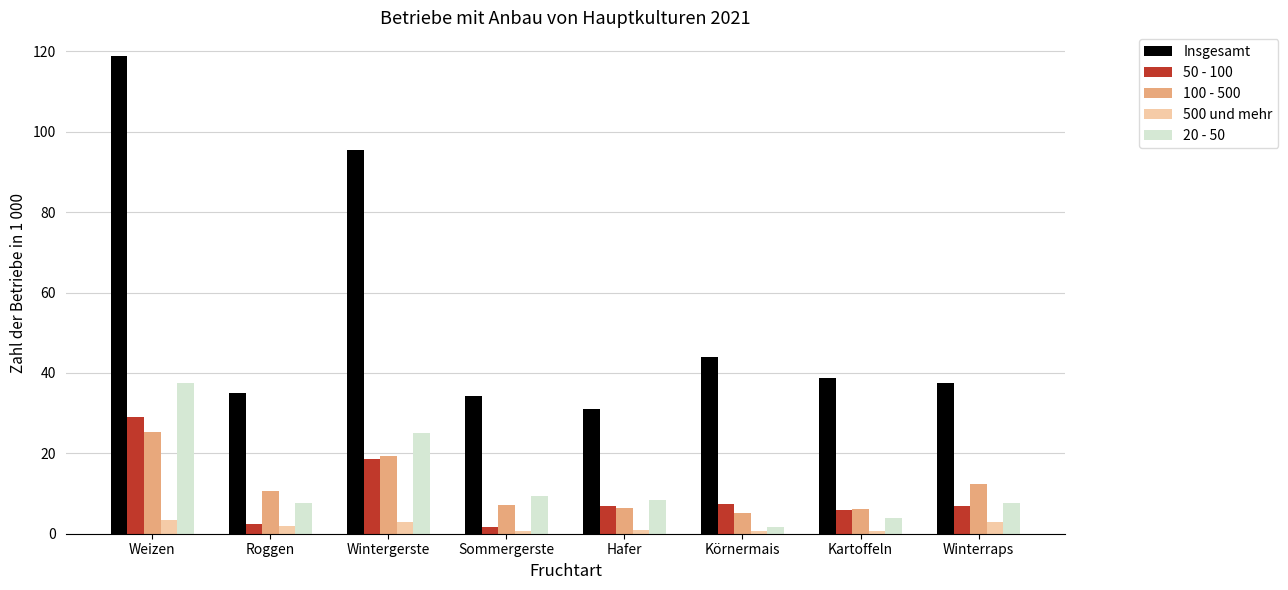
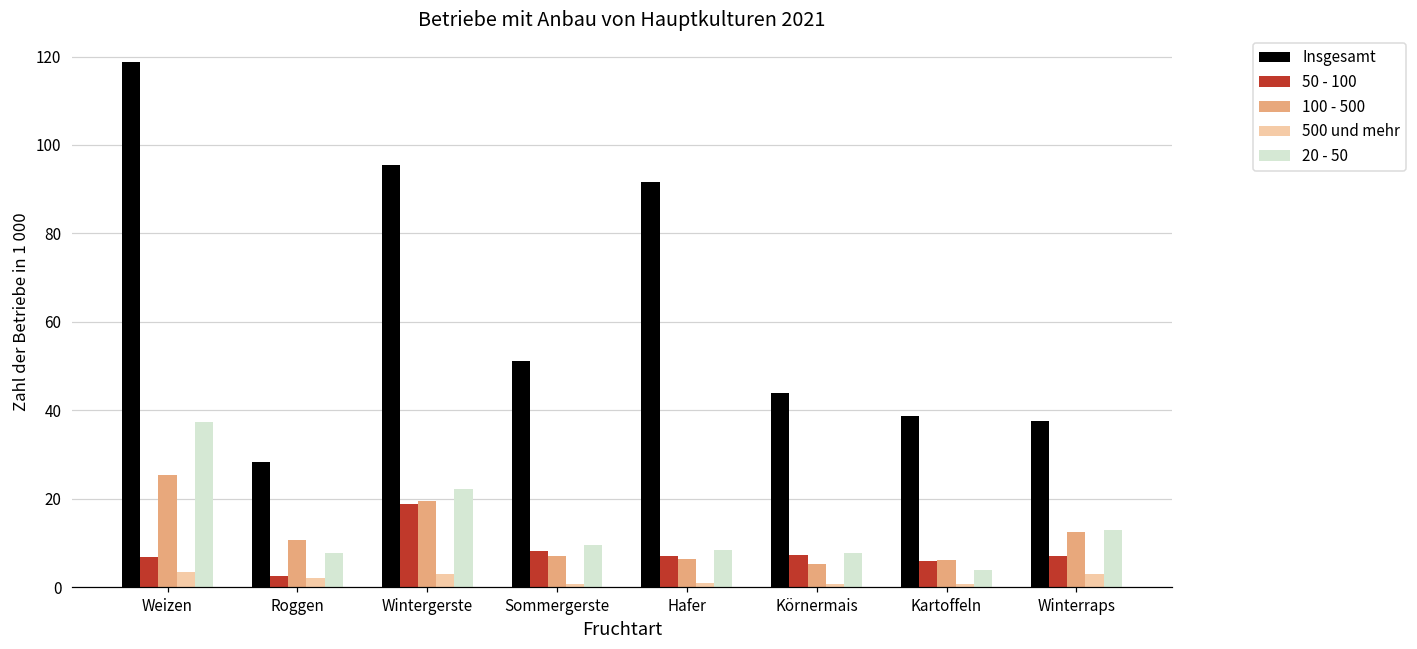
  {
    "Insgesamt": {
      "Weizen": 119,
-     "Roggen": 35,
+     "Roggen": 28,
      "Wintergerste": 96,
-     "Sommergerste": 34,
-     "Hafer": 31,
+     "Sommergerste": 51,
+     "Hafer": 92,
      "Körnermais": 44,
      "Kartoffeln": 39,
      "Winterraps": 38
    },
    "50 - 100": {
-     "Weizen": 29,
+     "Weizen": 7,
      "Roggen": 2,
      "Wintergerste": 19,
-     "Sommergerste": 2,
+     "Sommergerste": 8,
      "Hafer": 7,
      "Körnermais": 7,
      "Kartoffeln": 6,
      "Winterraps": 7
    },
    "20 - 50": {
      "Weizen": 37,
      "Roggen": 8,
-     "Wintergerste": 25,
+     "Wintergerste": 22,
      "Sommergerste": 9,
      "Hafer": 8,
-     "Körnermais": 2,
+     "Körnermais": 8,
      "Kartoffeln": 4,
-     "Winterraps": 8
+     "Winterraps": 13
    }
  }
